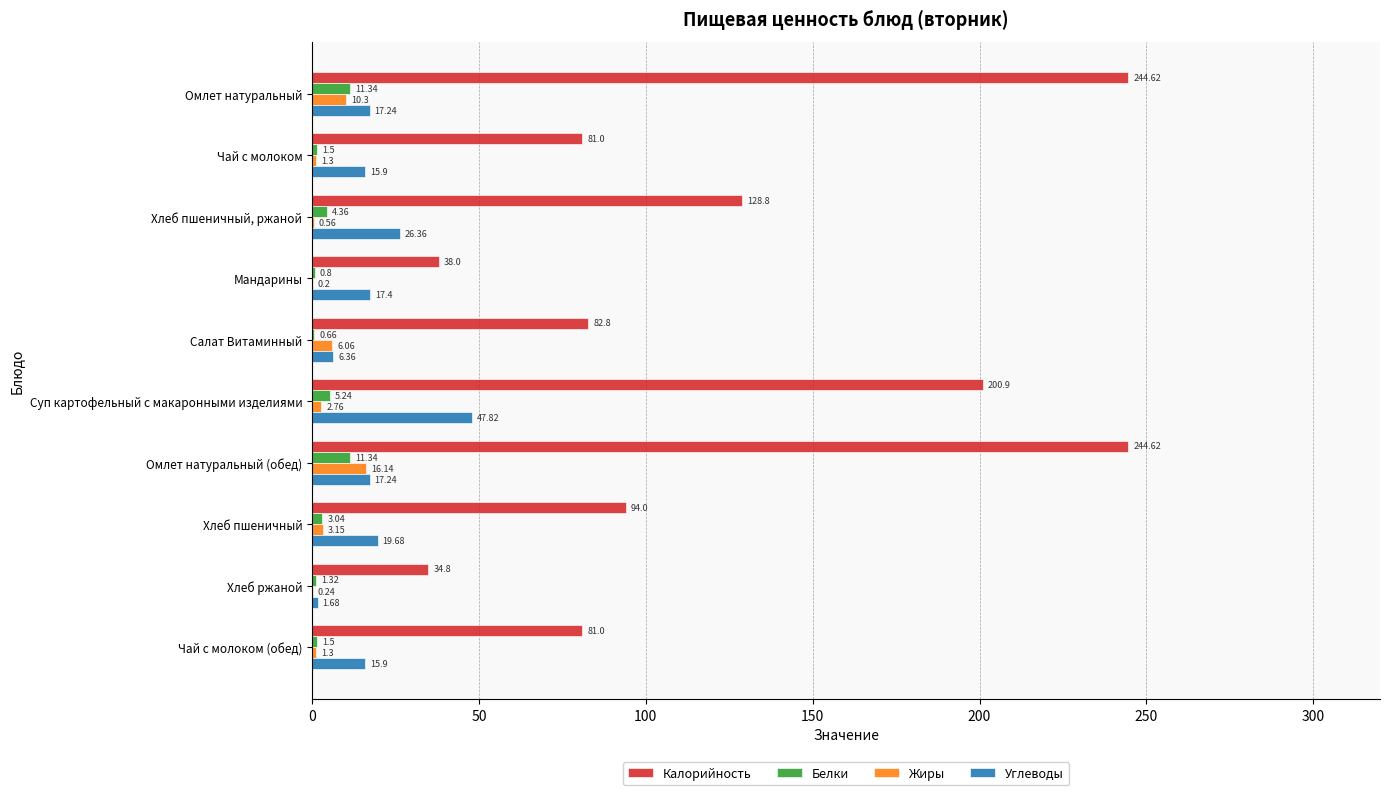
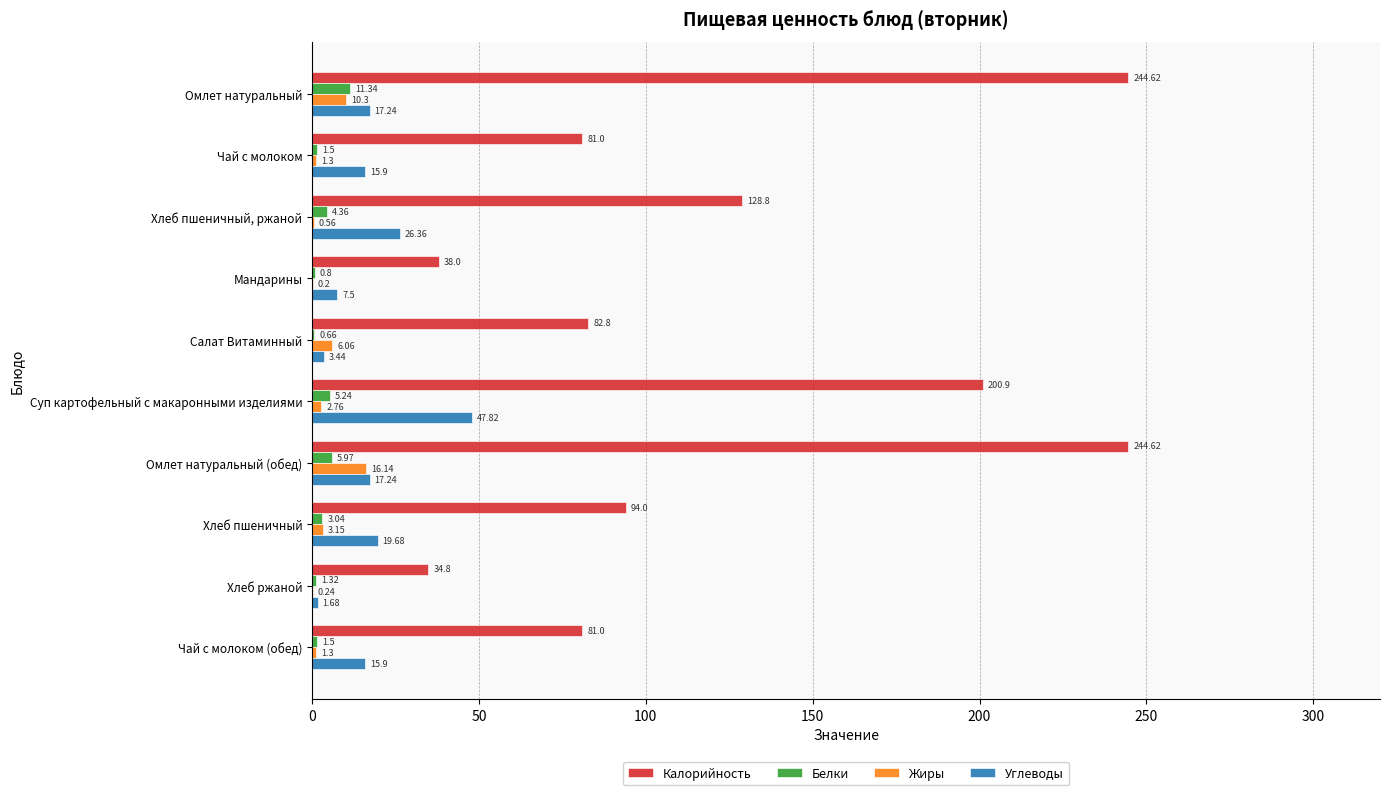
  {
    "Калорийность": {
      "Омлет натуральный": 244.62,
      "Чай с молоком": 81.0,
      "Хлеб пшеничный, ржаной": 128.8,
      "Мандарины": 38.0,
      "Салат Витаминный": 82.8,
      "Суп картофельный с макаронными изделиями": 200.9,
      "Омлет натуральный (обед)": 244.62,
      "Хлеб пшеничный": 94.0,
      "Хлеб ржаной": 34.8,
      "Чай с молоком (обед)": 81.0
    },
    "Белки": {
      "Омлет натуральный": 11.34,
      "Чай с молоком": 1.5,
      "Хлеб пшеничный, ржаной": 4.36,
      "Мандарины": 0.8,
      "Салат Витаминный": 0.66,
      "Суп картофельный с макаронными изделиями": 5.24,
-     "Омлет натуральный (обед)": 11.34,
+     "Омлет натуральный (обед)": 5.97,
      "Хлеб пшеничный": 3.04,
      "Хлеб ржаной": 1.32,
      "Чай с молоком (обед)": 1.5
    },
    "Жиры": {
      "Омлет натуральный": 10.3,
      "Чай с молоком": 1.3,
      "Хлеб пшеничный, ржаной": 0.56,
      "Мандарины": 0.2,
      "Салат Витаминный": 6.06,
      "Суп картофельный с макаронными изделиями": 2.76,
      "Омлет натуральный (обед)": 16.14,
      "Хлеб пшеничный": 3.15,
      "Хлеб ржаной": 0.24,
      "Чай с молоком (обед)": 1.3
    },
    "Углеводы": {
      "Омлет натуральный": 17.24,
      "Чай с молоком": 15.9,
      "Хлеб пшеничный, ржаной": 26.36,
-     "Мандарины": 17.4,
-     "Салат Витаминный": 6.36,
+     "Мандарины": 7.5,
+     "Салат Витаминный": 3.44,
      "Суп картофельный с макаронными изделиями": 47.82,
      "Омлет натуральный (обед)": 17.24,
      "Хлеб пшеничный": 19.68,
      "Хлеб ржаной": 1.68,
      "Чай с молоком (обед)": 15.9
    }
  }
